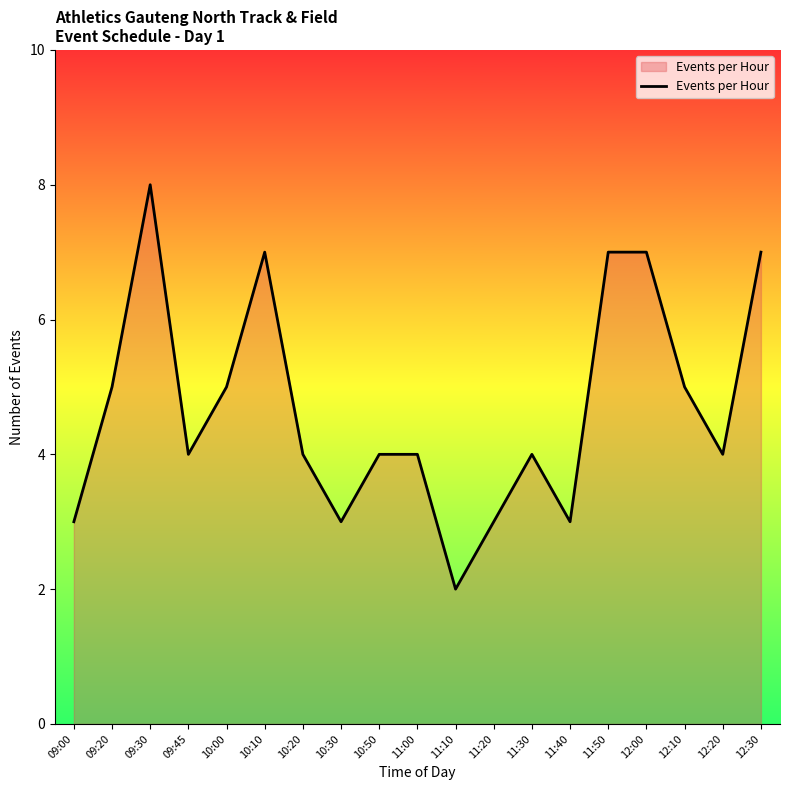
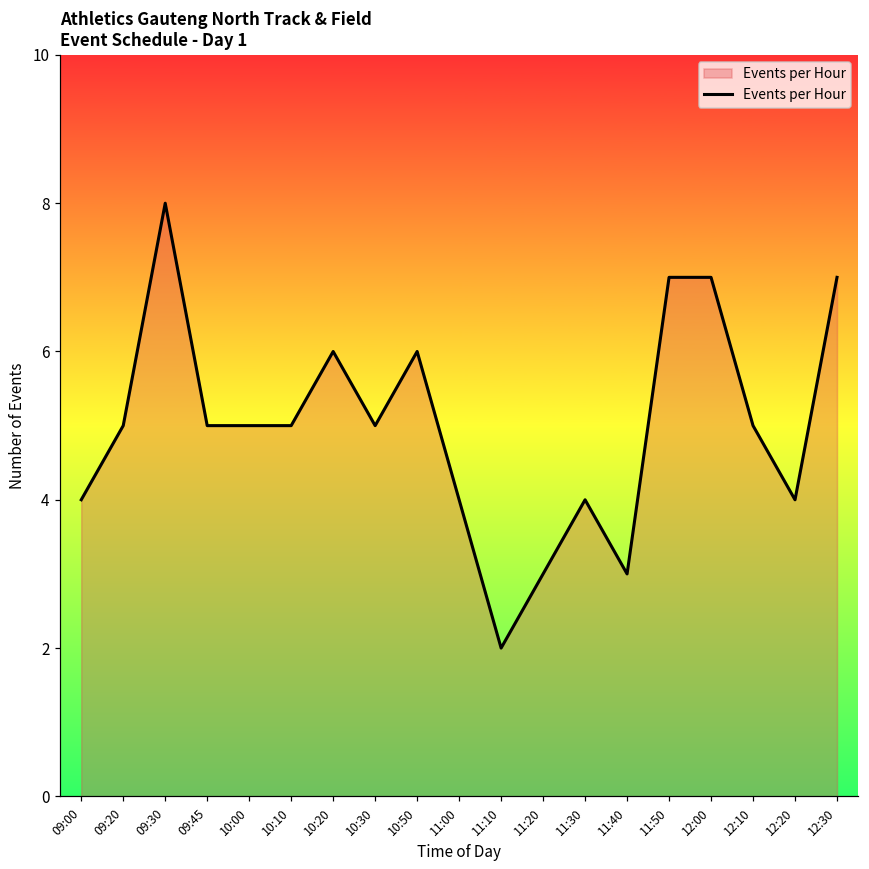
  {
-   "09:00": 3,
+   "09:00": 4,
    "09:20": 5,
    "09:30": 8,
-   "09:45": 4,
+   "09:45": 5,
    "10:00": 5,
-   "10:10": 7,
-   "10:20": 4,
-   "10:30": 3,
-   "10:50": 4,
+   "10:10": 5,
+   "10:20": 6,
+   "10:30": 5,
+   "10:50": 6,
    "11:00": 4,
    "11:10": 2,
    "11:20": 3,
    "11:30": 4,
    "11:40": 3,
    "11:50": 7,
    "12:00": 7,
    "12:10": 5,
    "12:20": 4,
    "12:30": 7
  }
